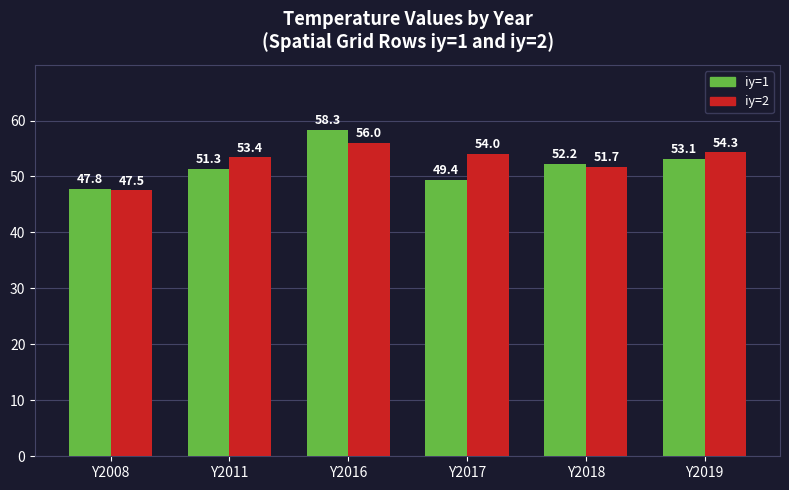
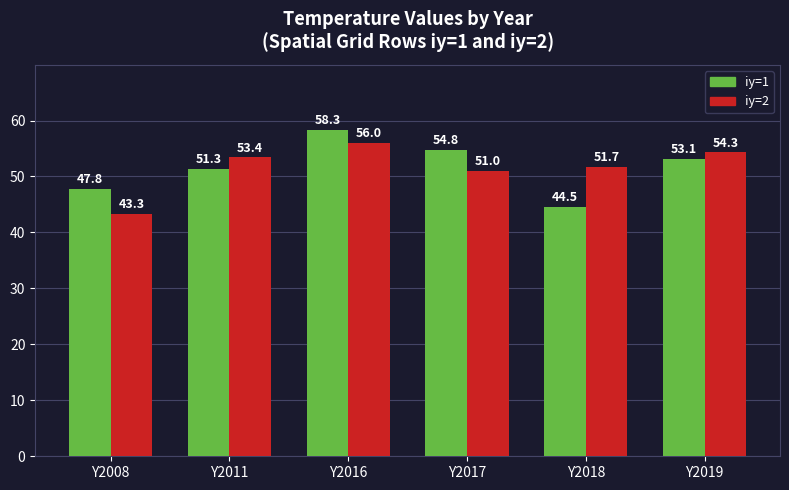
  {
    "iy=1": {
      "Y2008": 47.8,
      "Y2011": 51.3,
      "Y2016": 58.3,
-     "Y2017": 49.4,
-     "Y2018": 52.2,
+     "Y2017": 54.8,
+     "Y2018": 44.5,
      "Y2019": 53.1
    },
    "iy=2": {
-     "Y2008": 47.5,
+     "Y2008": 43.3,
      "Y2011": 53.4,
      "Y2016": 56.0,
-     "Y2017": 54.0,
+     "Y2017": 51.0,
      "Y2018": 51.7,
      "Y2019": 54.3
    }
  }
